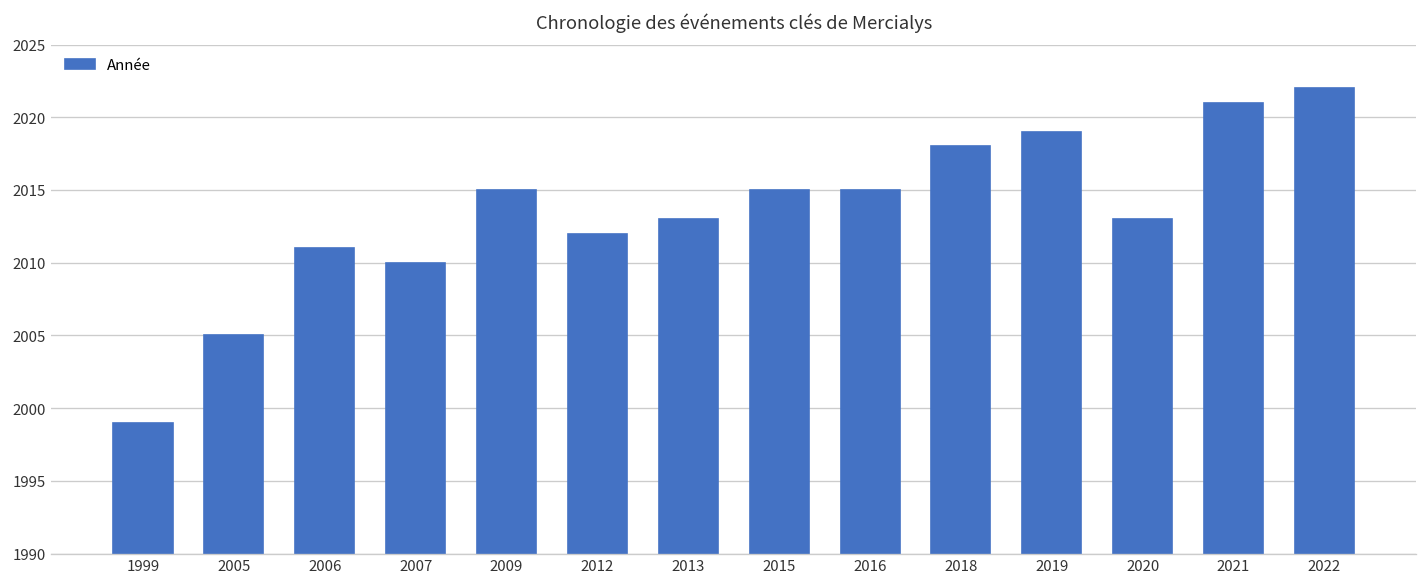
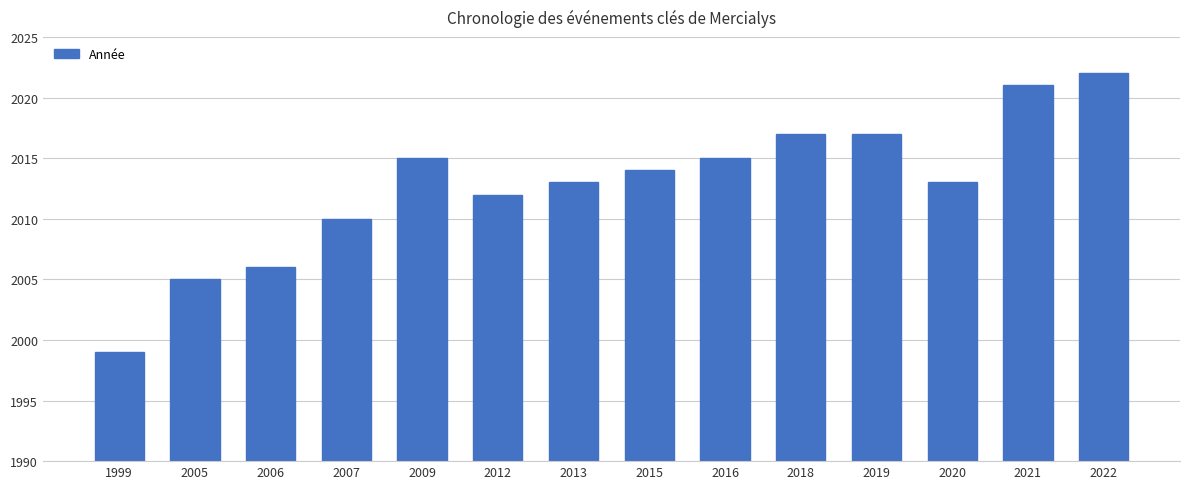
  {
    "1999": 1999,
    "2005": 2005,
-   "2006": 2011,
+   "2006": 2006,
    "2007": 2010,
    "2009": 2015,
    "2012": 2012,
    "2013": 2013,
-   "2015": 2015,
+   "2015": 2014,
    "2016": 2015,
-   "2018": 2018,
-   "2019": 2019,
+   "2018": 2017,
+   "2019": 2017,
    "2020": 2013,
    "2021": 2021,
    "2022": 2022
  }
